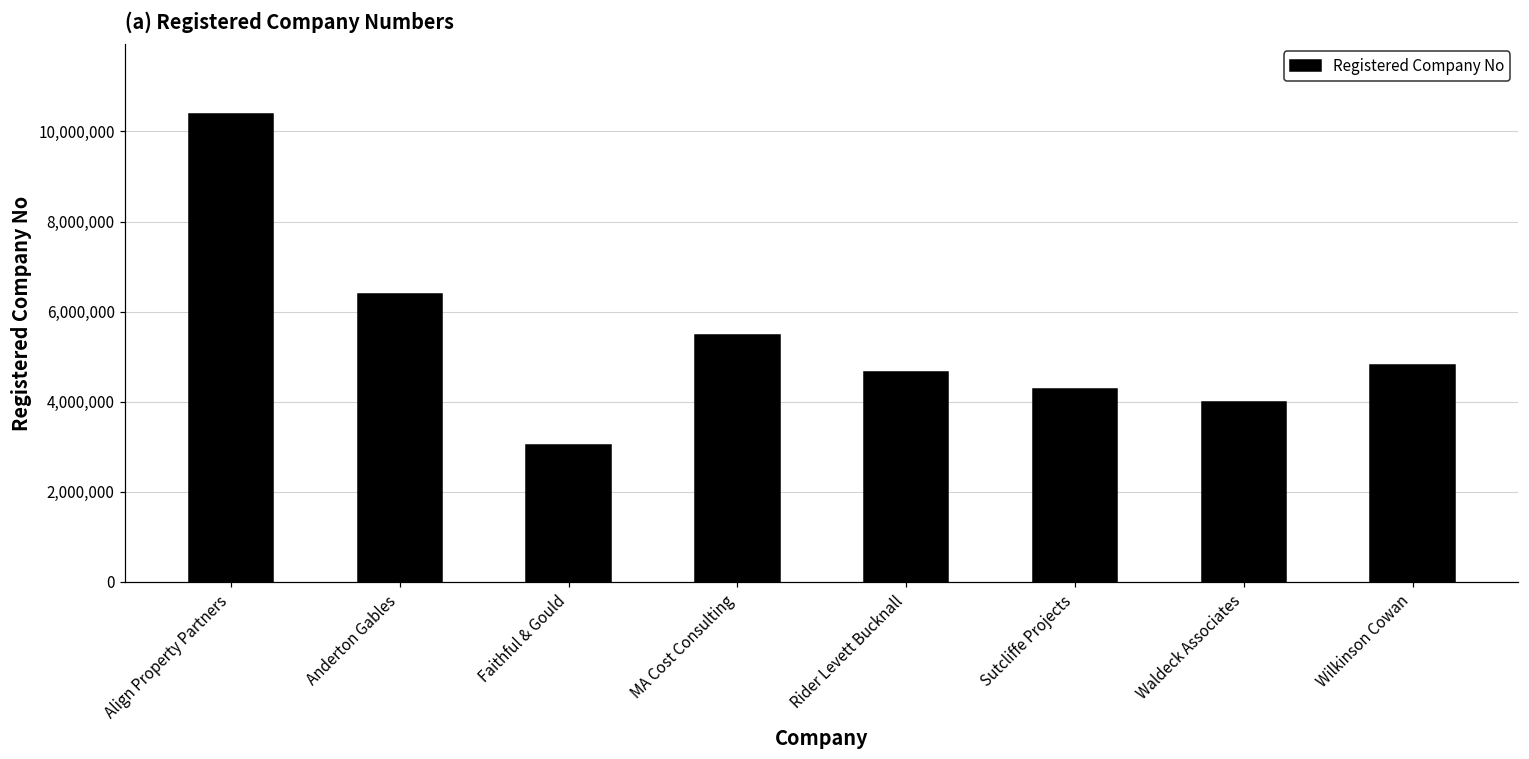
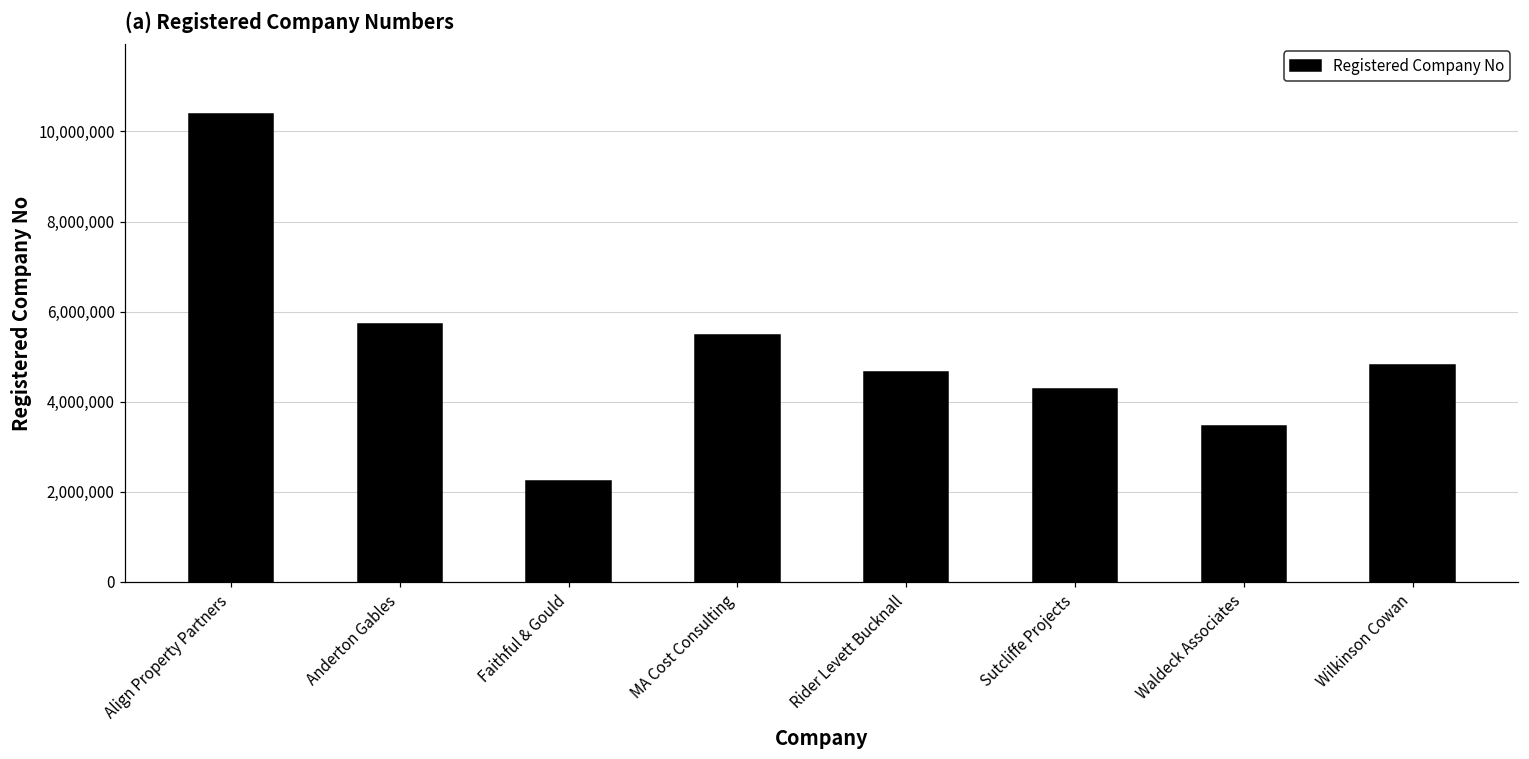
  {
    "Align Property Partners": "10,400,000",
-   "Anderton Gables": "6,400,000",
-   "Faithful & Gould": "3,000,000",
+   "Anderton Gables": "5,700,000",
+   "Faithful & Gould": "2,200,000",
    "MA Cost Consulting": "5,500,000",
    "Rider Levett Bucknall": "4,700,000",
    "Sutcliffe Projects": "4,300,000",
-   "Waldeck Associates": "4,000,000",
+   "Waldeck Associates": "3,500,000",
    "Wilkinson Cowan": "4,800,000"
  }
